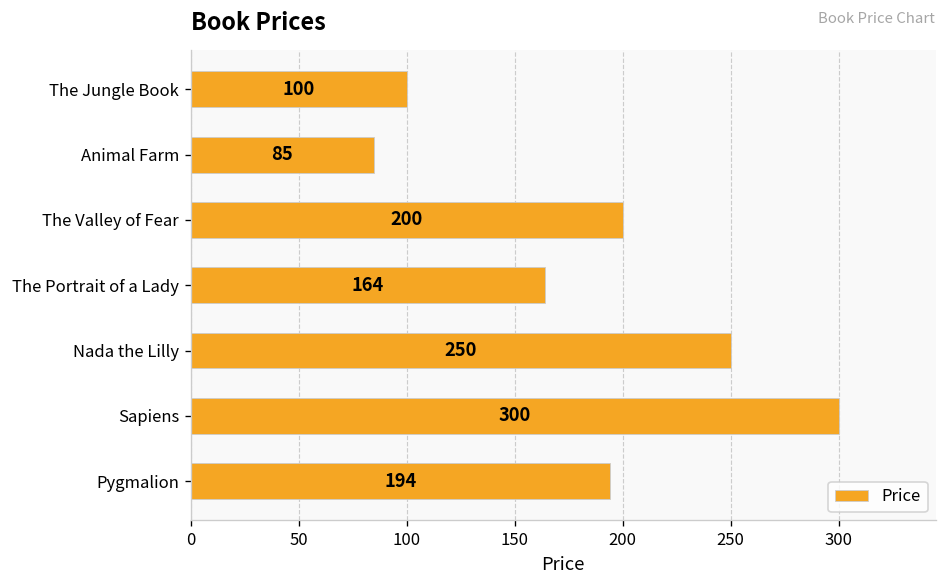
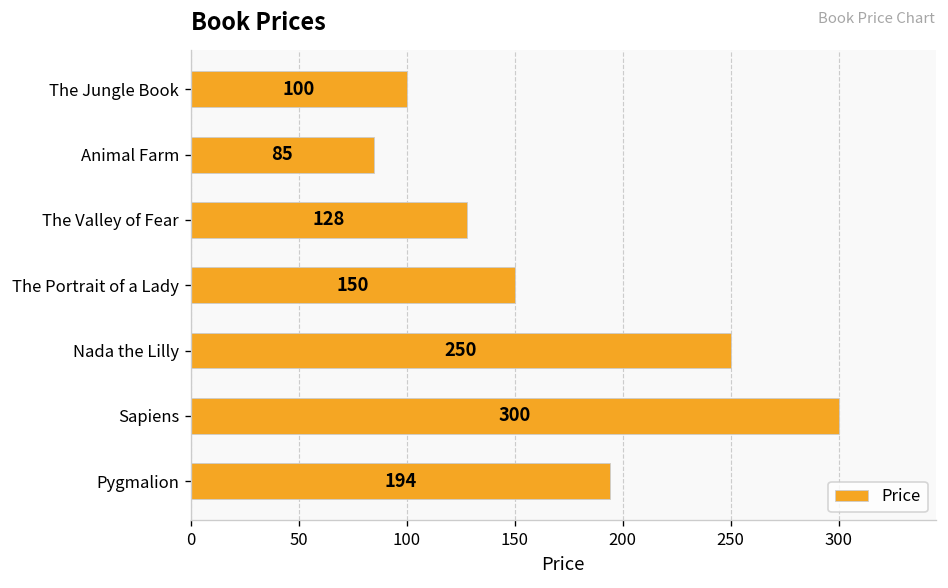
  {
    "The Jungle Book": 100,
    "Animal Farm": 85,
-   "The Valley of Fear": 200,
-   "The Portrait of a Lady": 164,
+   "The Valley of Fear": 128,
+   "The Portrait of a Lady": 150,
    "Nada the Lilly": 250,
    "Sapiens": 300,
    "Pygmalion": 194
  }
